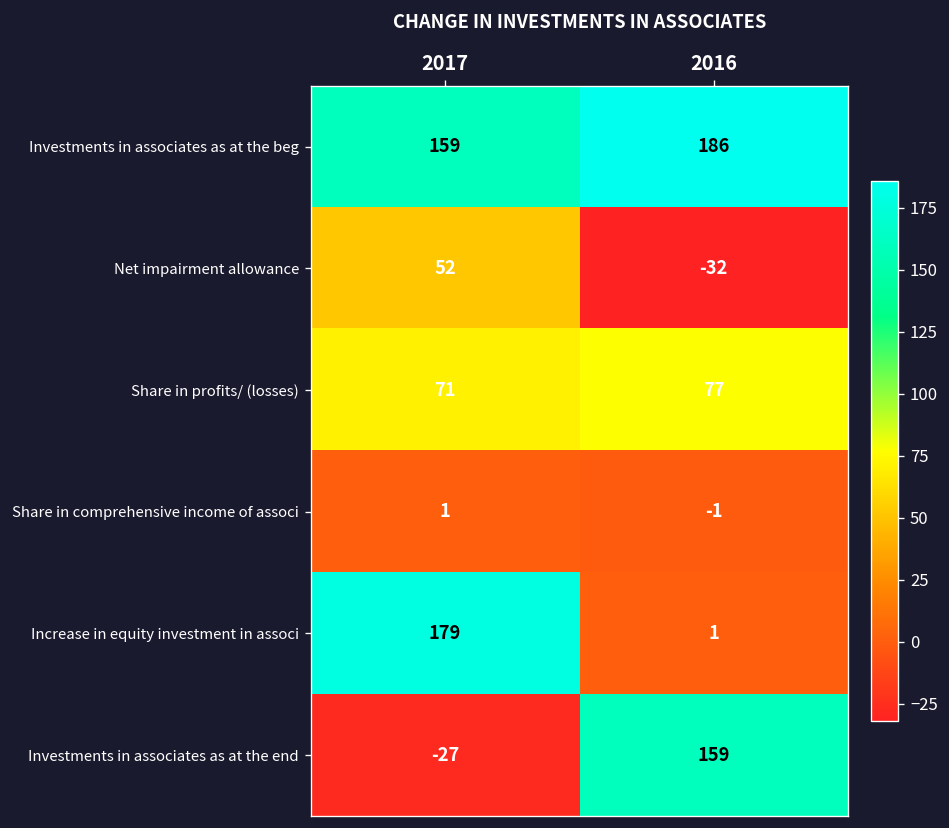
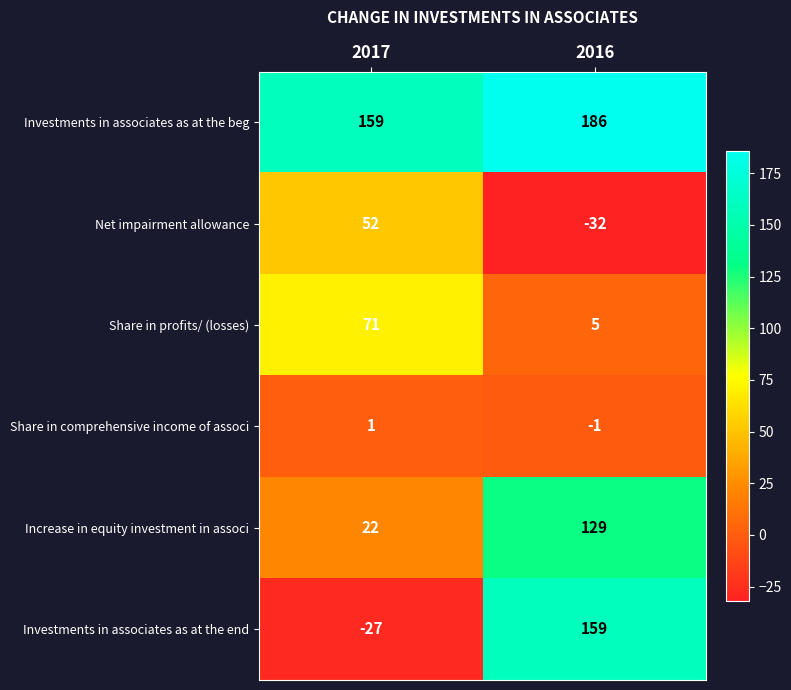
  {
    "Investments in associates as at the beg": {
      "2017": 159,
      "2016": 186
    },
    "Net impairment allowance": {
      "2017": 52,
      "2016": -32
    },
    "Share in profits/ (losses)": {
      "2017": 71,
-     "2016": 77
+     "2016": 5
    },
    "Share in comprehensive income of associ": {
      "2017": 1,
      "2016": -1
    },
    "Increase in equity investment in associ": {
-     "2017": 179,
-     "2016": 1
+     "2017": 22,
+     "2016": 129
    },
    "Investments in associates as at the end": {
      "2017": -27,
      "2016": 159
    }
  }
